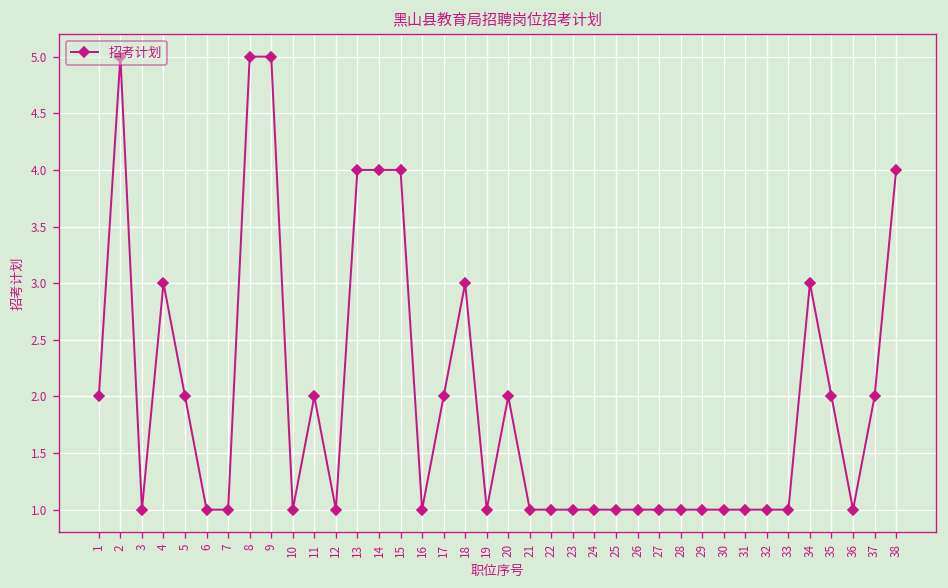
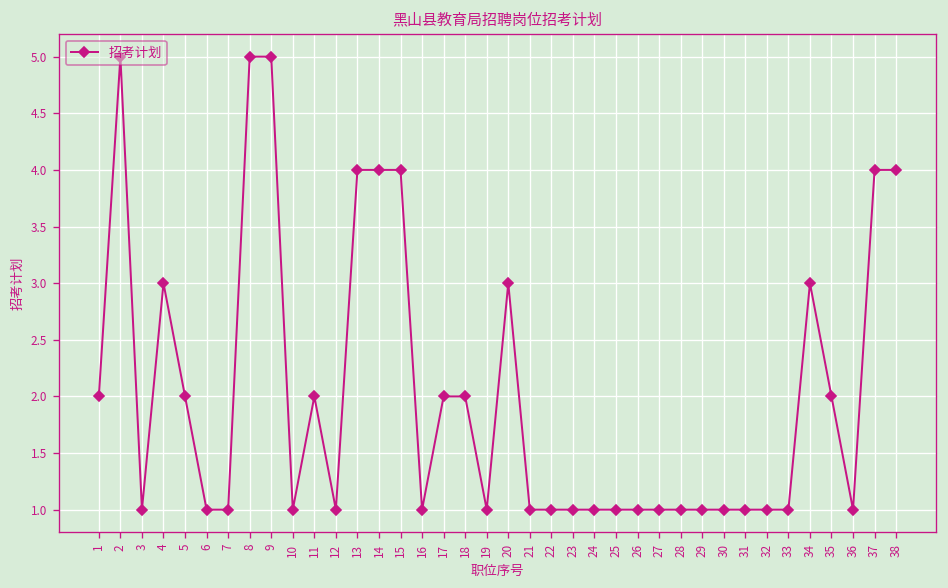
  {
    "1": 2,
    "3": 1,
    "4": 3,
    "5": 2,
    "6": 1,
    "7": 1,
    "8": 5,
    "9": 5,
    "10": 1,
    "11": 2,
    "12": 1,
    "13": 4,
    "14": 4,
    "15": 4,
    "16": 1,
    "17": 2,
-   "18": 3,
+   "18": 2,
    "19": 1,
-   "20": 2,
+   "20": 3,
    "21": 1,
    "22": 1,
    "23": 1,
    "24": 1,
    "25": 1,
    "26": 1,
    "27": 1,
    "28": 1,
    "29": 1,
    "30": 1,
    "31": 1,
    "32": 1,
    "33": 1,
    "34": 3,
    "35": 2,
    "36": 1,
-   "37": 2,
+   "37": 4,
    "38": 4
  }
